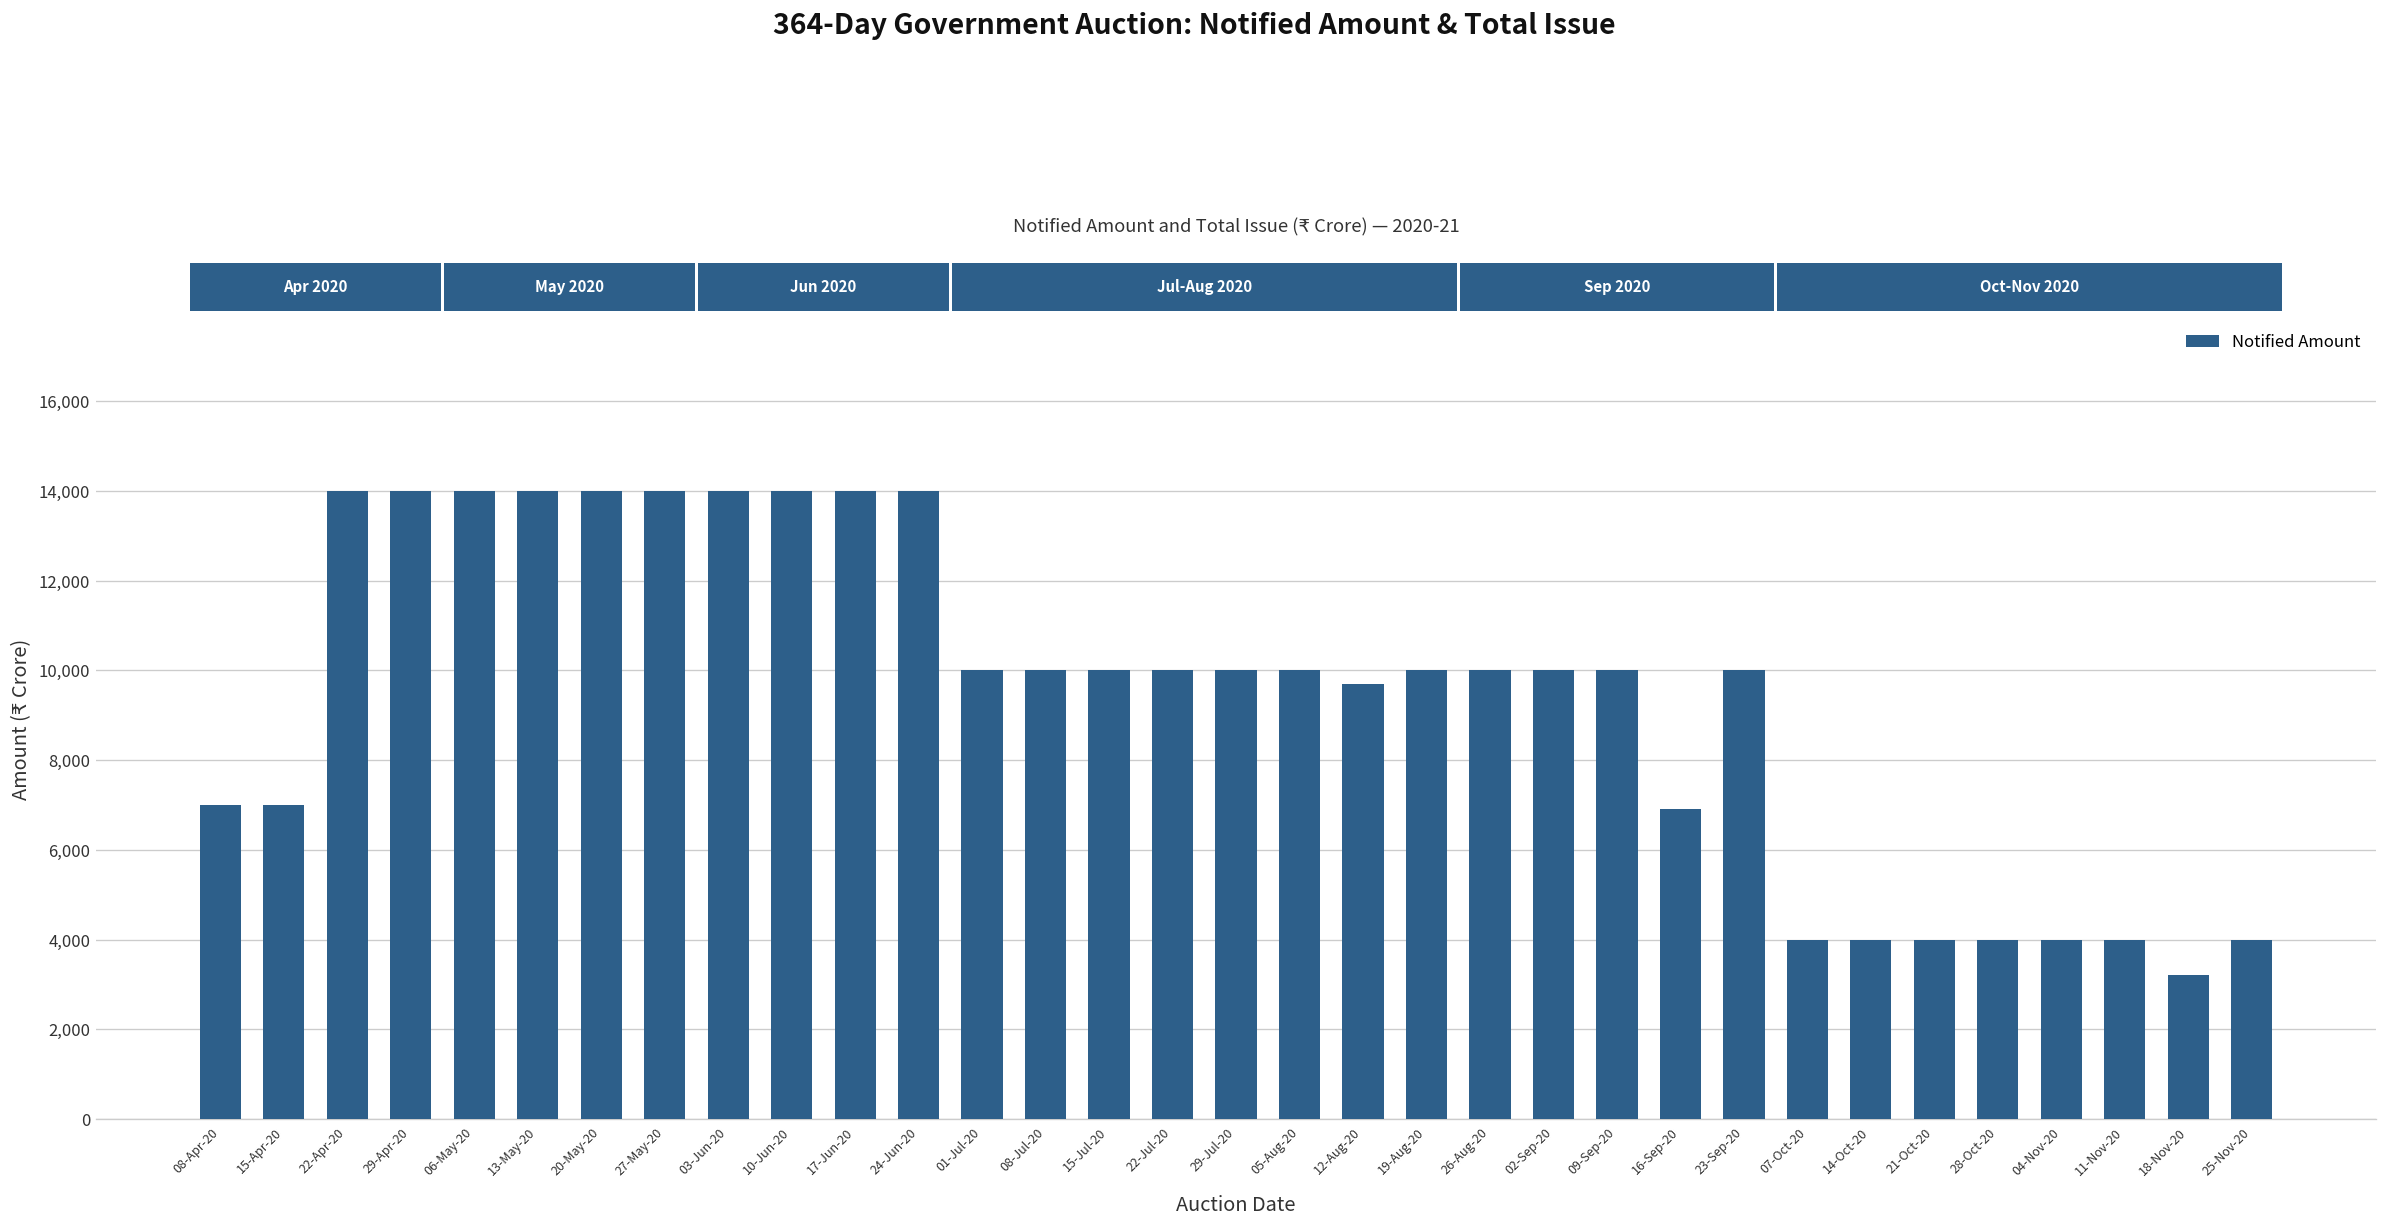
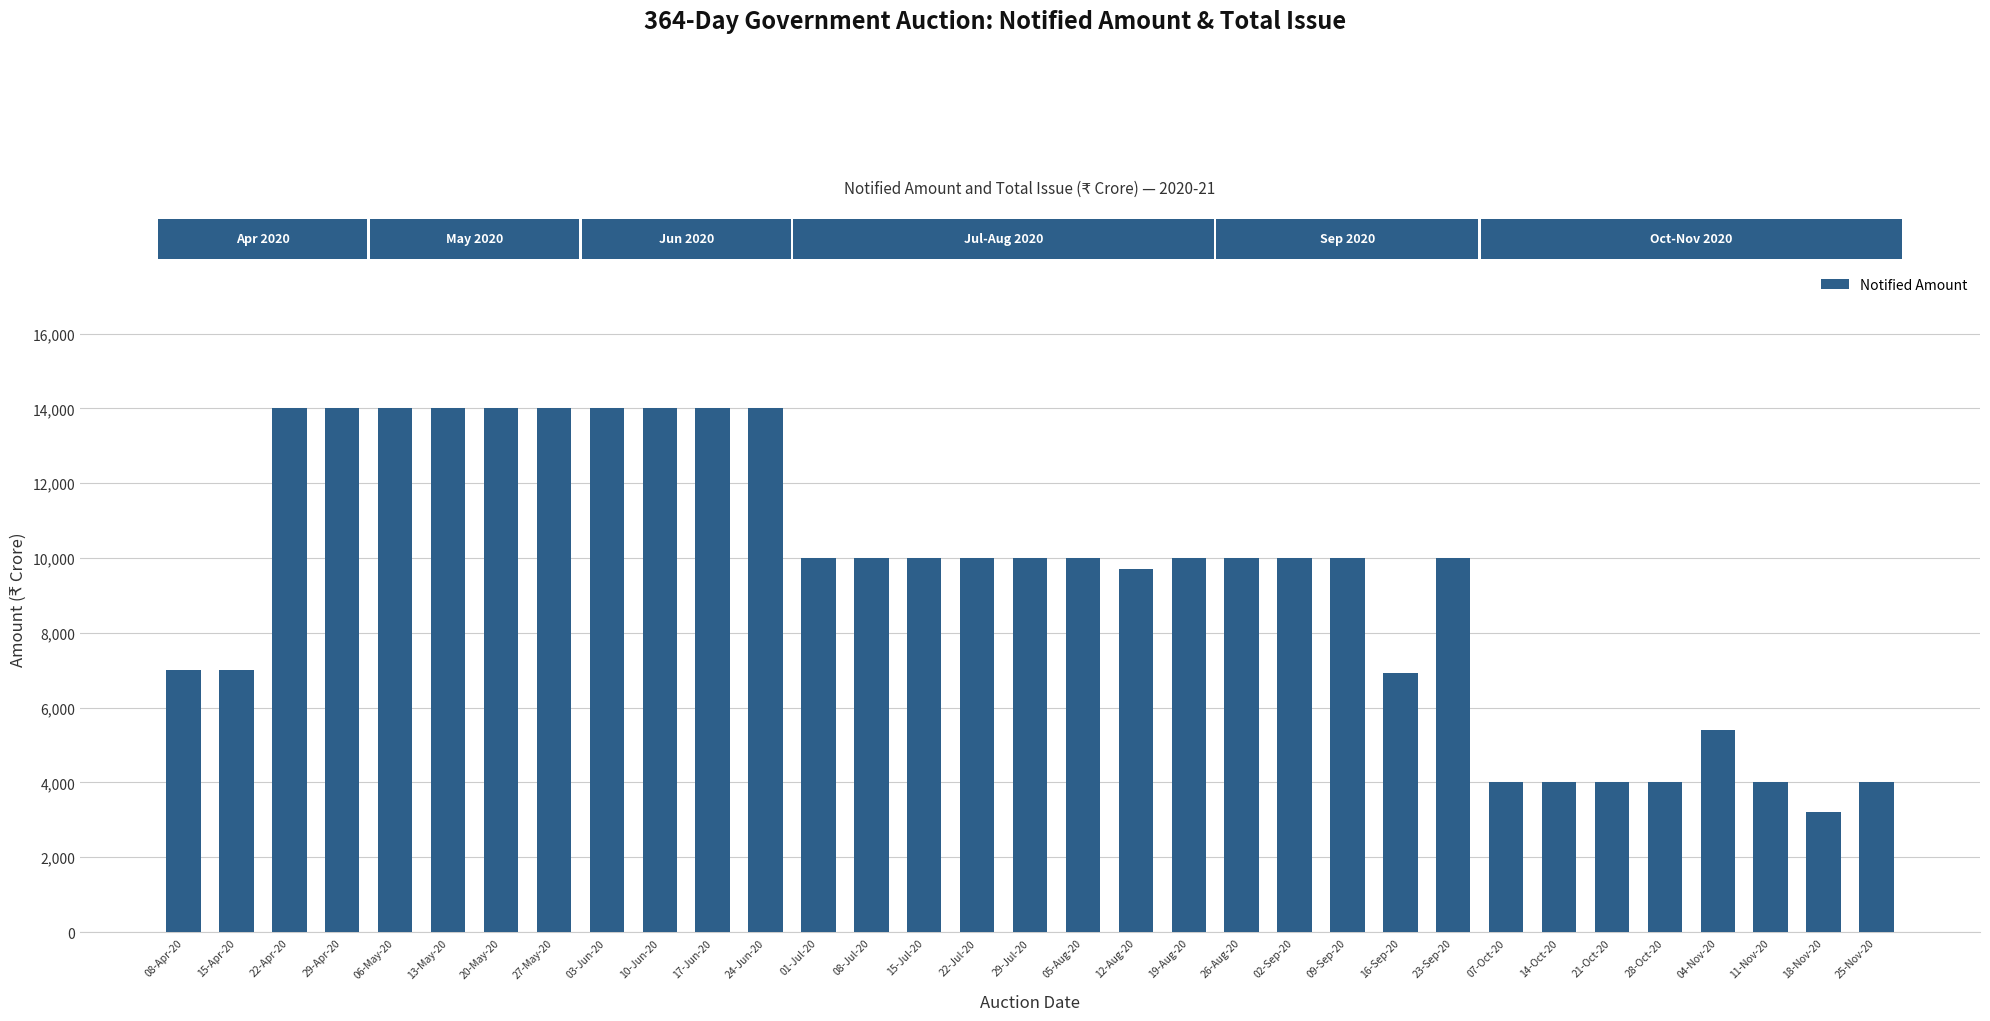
  {
    "08-Apr-20": "7,000",
    "15-Apr-20": "7,000",
    "22-Apr-20": "14,000",
    "29-Apr-20": "14,000",
    "06-May-20": "14,000",
    "13-May-20": "14,000",
    "20-May-20": "14,000",
    "27-May-20": "14,000",
    "03-Jun-20": "14,000",
    "10-Jun-20": "14,000",
    "17-Jun-20": "14,000",
    "24-Jun-20": "14,000",
    "01-Jul-20": "10,000",
    "08-Jul-20": "10,000",
    "15-Jul-20": "10,000",
    "22-Jul-20": "10,000",
    "29-Jul-20": "10,000",
    "05-Aug-20": "10,000",
    "12-Aug-20": "9,700",
    "19-Aug-20": "10,000",
    "26-Aug-20": "10,000",
    "02-Sep-20": "10,000",
    "09-Sep-20": "10,000",
    "16-Sep-20": "6,900",
    "23-Sep-20": "10,000",
    "07-Oct-20": "4,000",
    "14-Oct-20": "4,000",
    "21-Oct-20": "4,000",
    "28-Oct-20": "4,000",
-   "04-Nov-20": "4,000",
+   "04-Nov-20": "5,400",
    "11-Nov-20": "4,000",
    "18-Nov-20": "3,200",
    "25-Nov-20": "4,000"
  }
